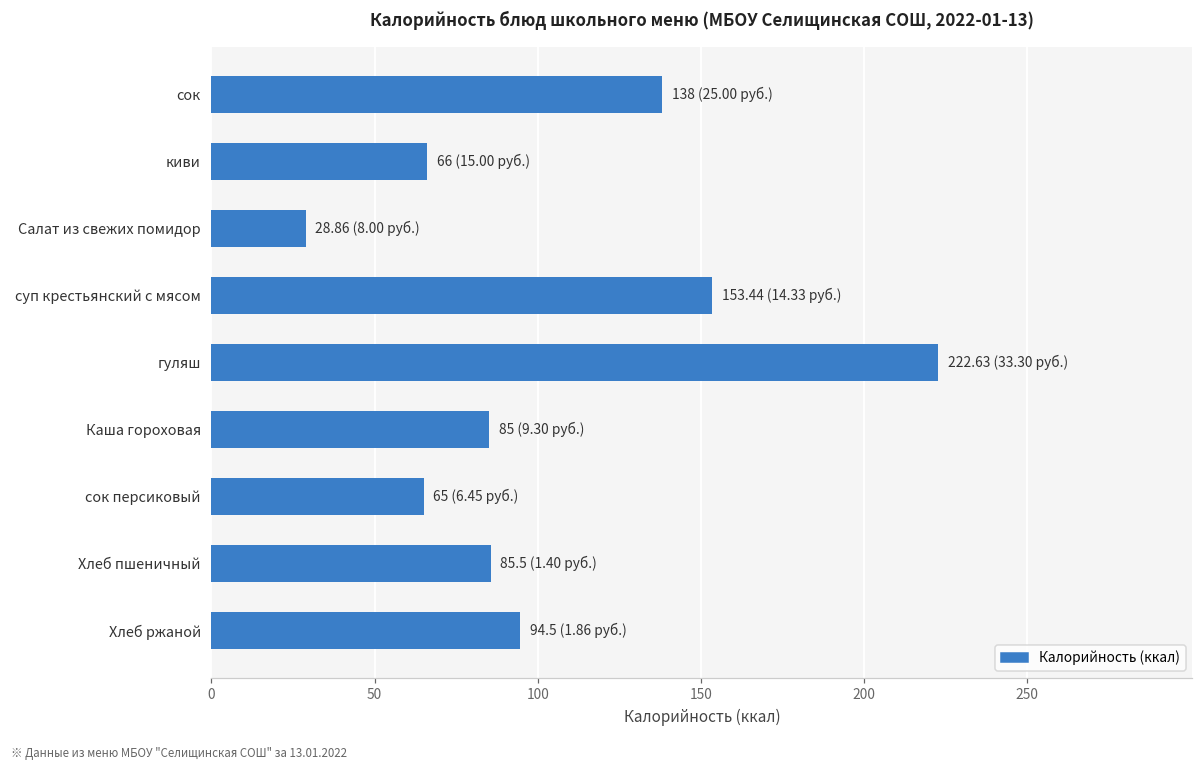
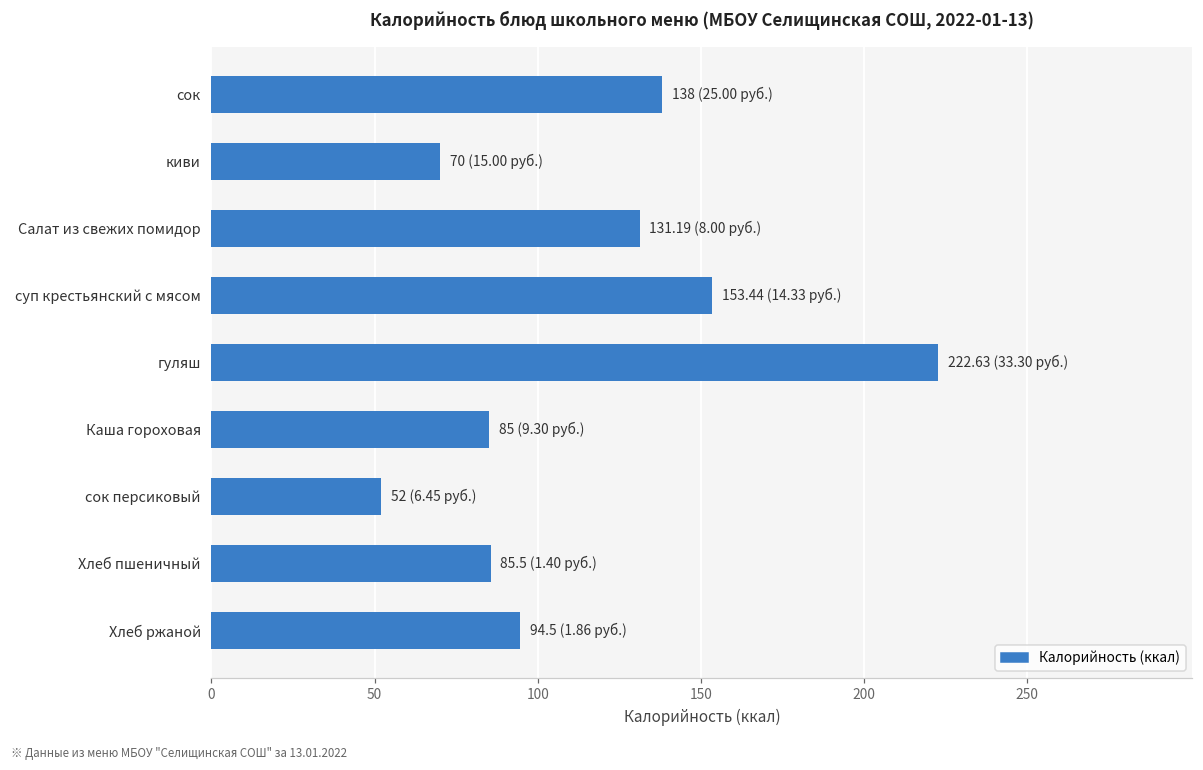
  {
    "сок": 138,
-   "киви": 66,
-   "Салат из свежих помидор": 28.86,
+   "киви": 70,
+   "Салат из свежих помидор": 131.19,
    "суп крестьянский с мясом": 153.44,
    "гуляш": 222.63,
    "Каша гороховая": 85,
-   "сок персиковый": 65,
+   "сок персиковый": 52,
    "Хлеб пшеничный": 85.5,
    "Хлеб ржаной": 94.5
  }
